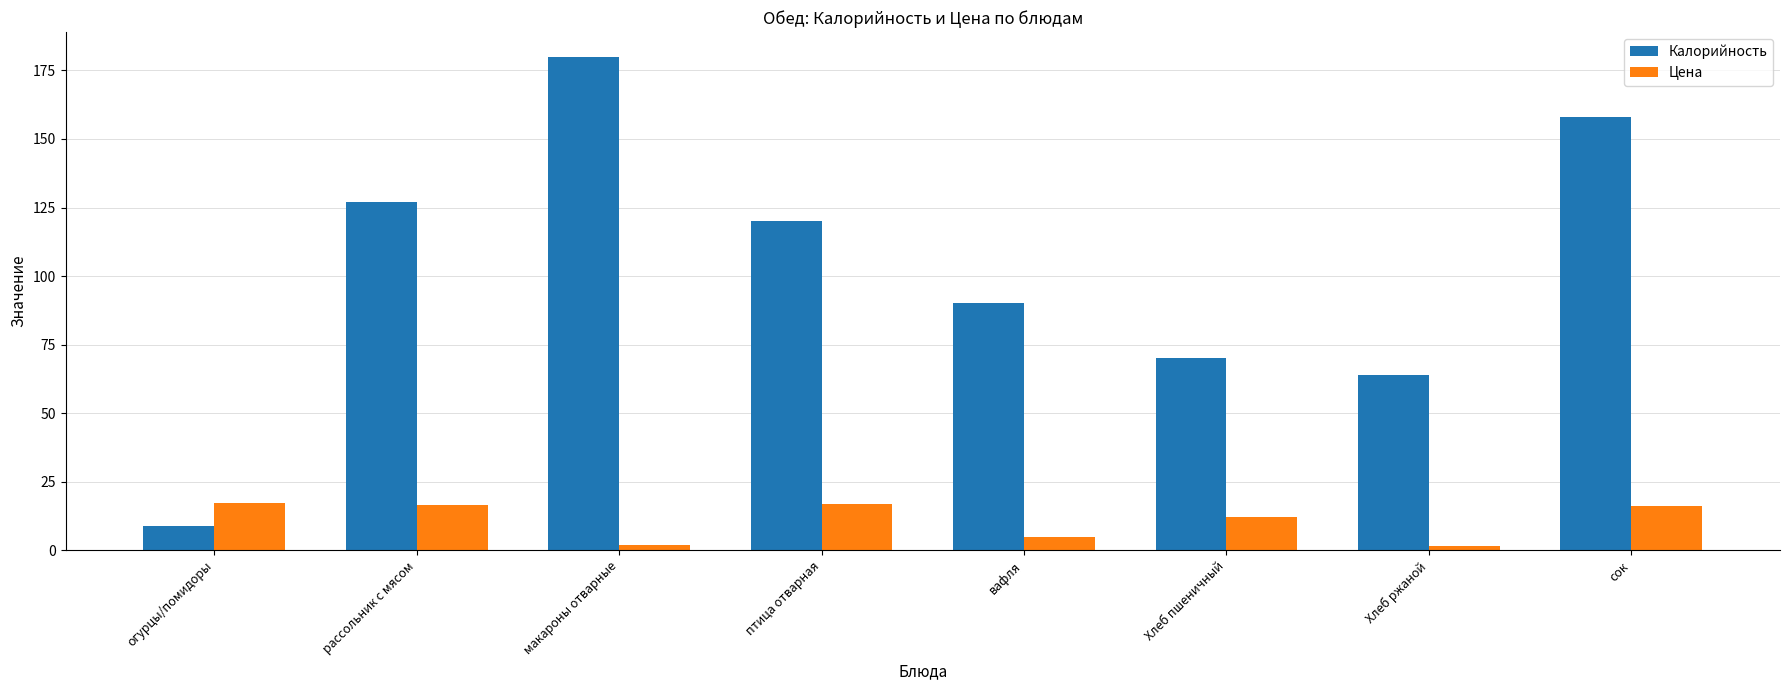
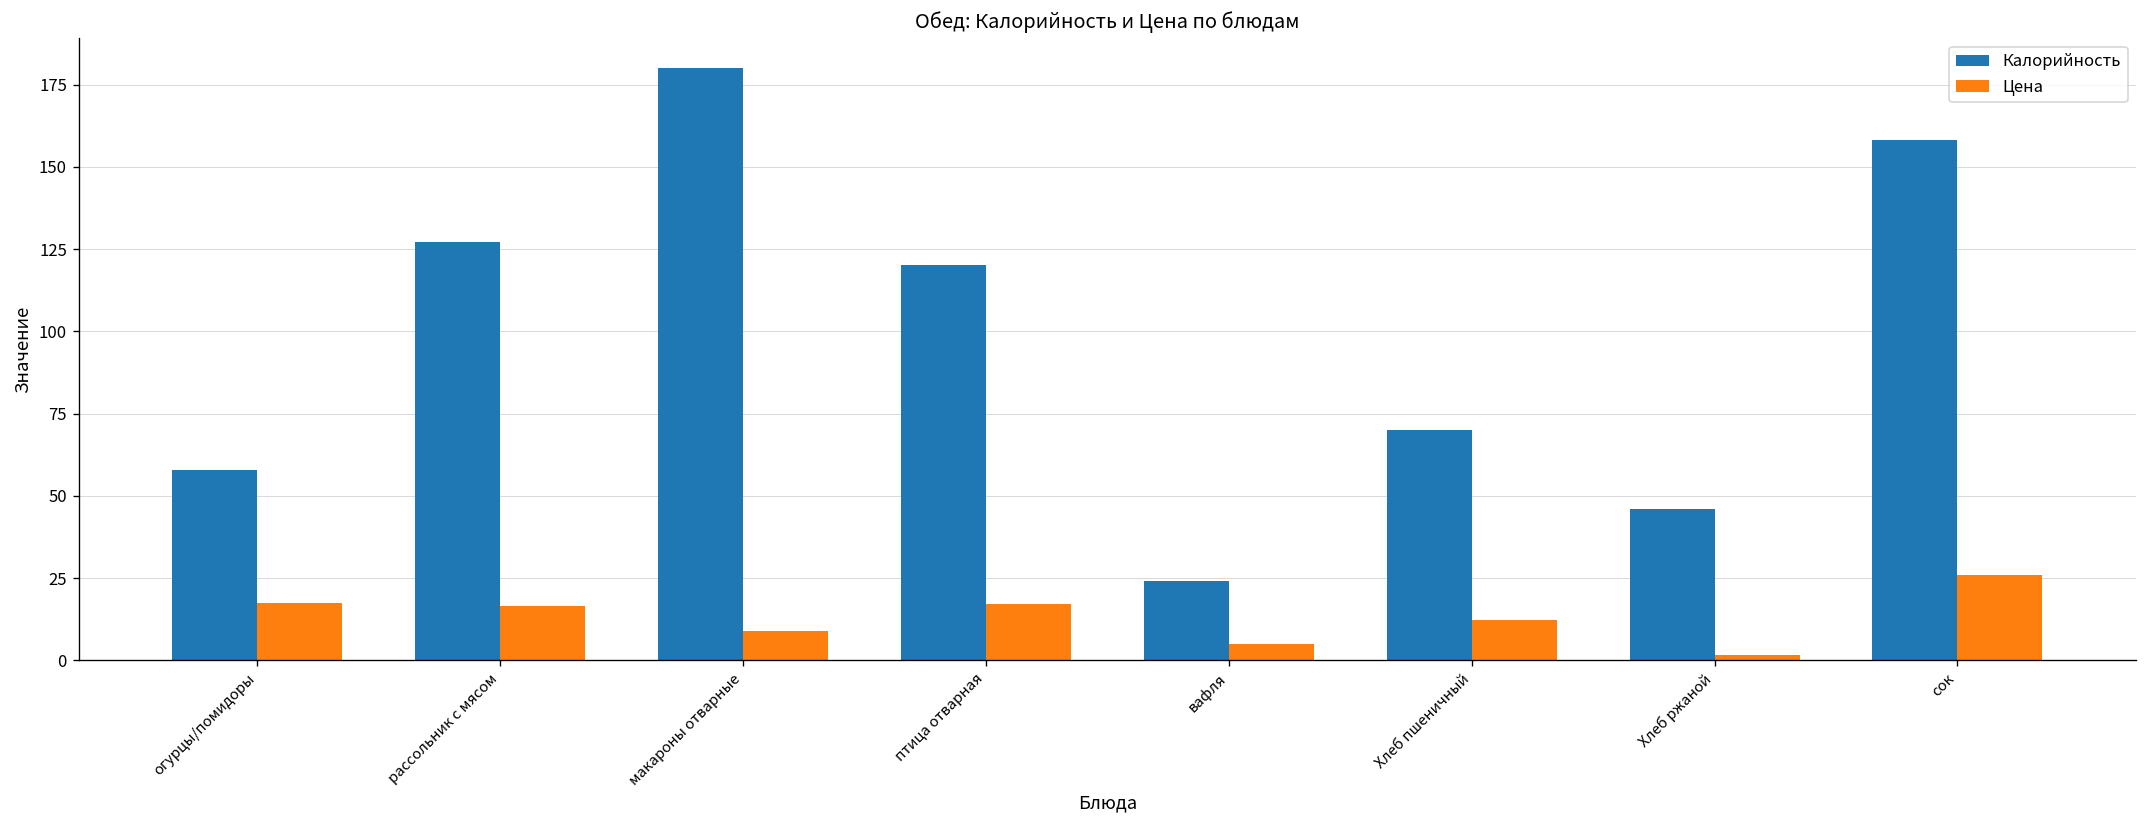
  {
    "Калорийность": {
-     "огурцы/помидоры": 9,
+     "огурцы/помидоры": 58,
      "рассольник с мясом": 127,
      "макароны отварные": 180,
      "птица отварная": 120,
-     "вафля": 90,
+     "вафля": 24,
      "Хлеб пшеничный": 70,
-     "Хлеб ржаной": 64,
+     "Хлеб ржаной": 46,
      "сок": 158
    },
    "Цена": {
      "огурцы/помидоры": 17,
      "рассольник с мясом": 17,
-     "макароны отварные": 2,
+     "макароны отварные": 9,
      "птица отварная": 17,
      "вафля": 5,
      "Хлеб пшеничный": 12,
      "Хлеб ржаной": 2,
-     "сок": 16
+     "сок": 26
    }
  }
